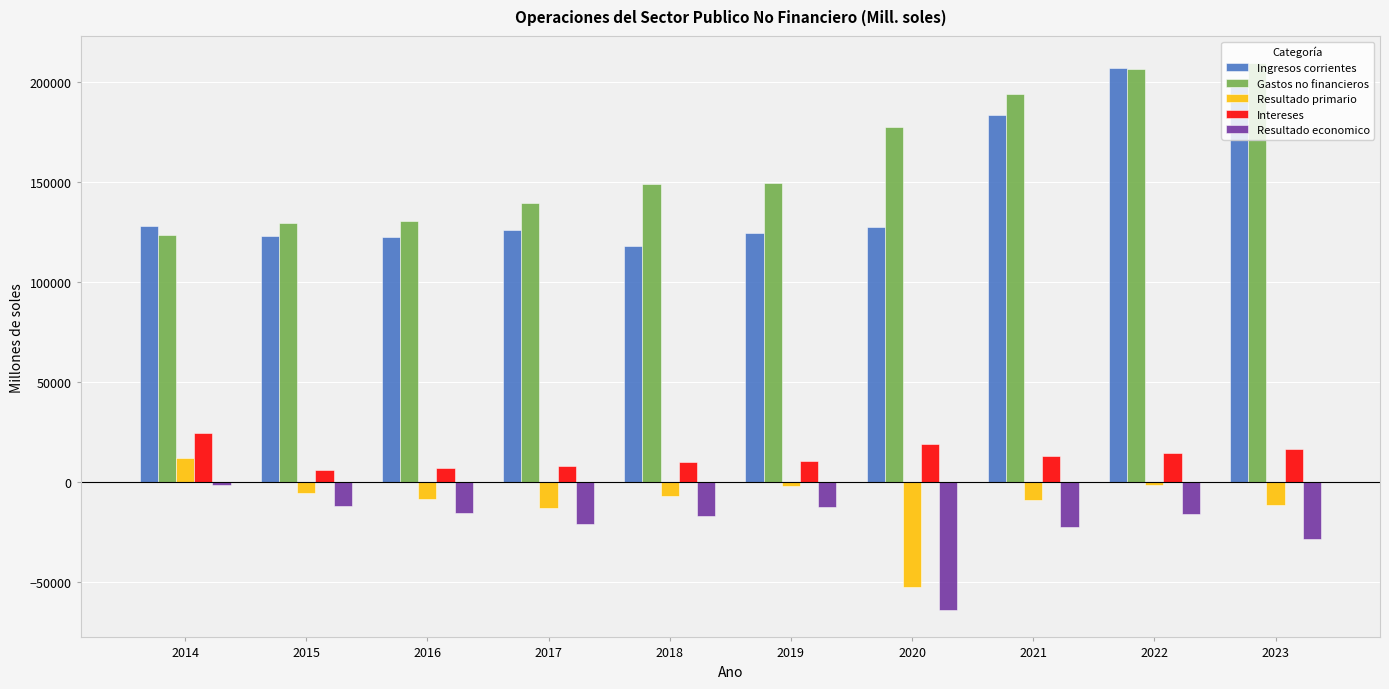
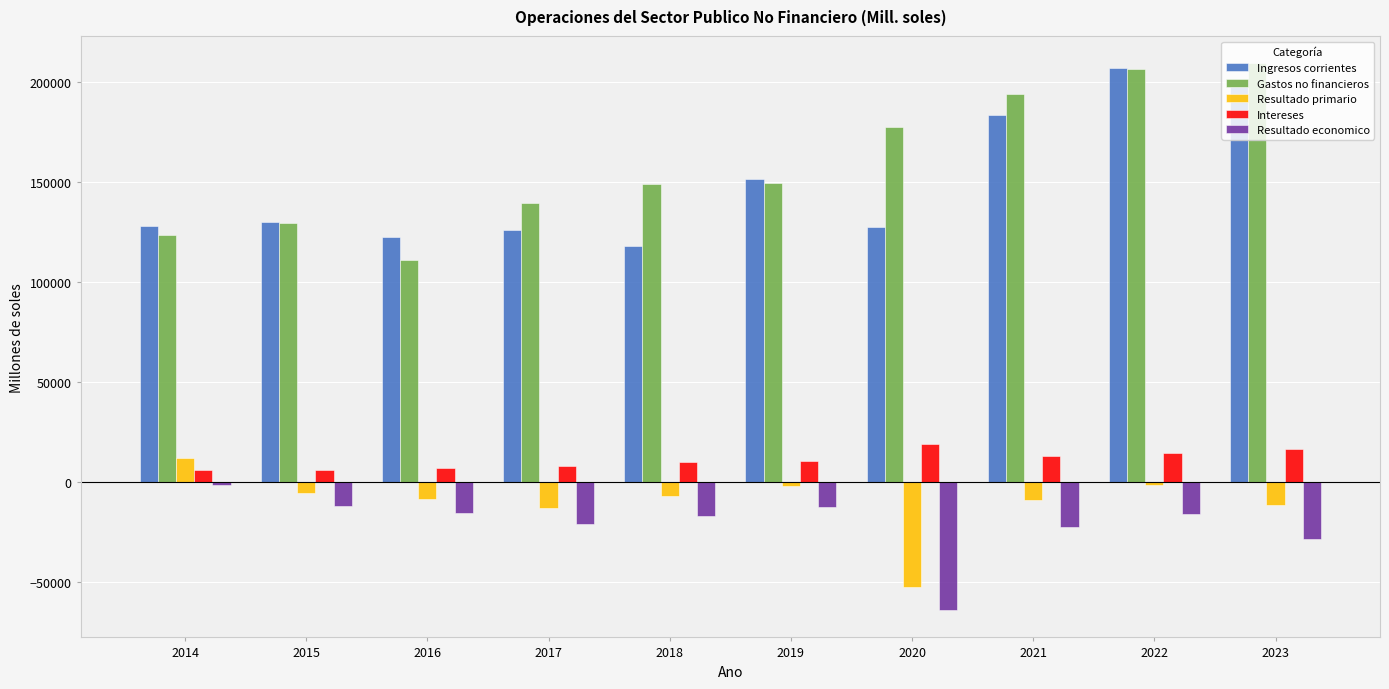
  {
    "Ingresos corrientes": {
      "2014": 128000,
-     "2015": 123000,
+     "2015": 130000,
      "2016": 123000,
      "2017": 126000,
      "2018": 118000,
-     "2019": 125000,
+     "2019": 152000,
      "2020": 128000,
      "2021": 184000,
      "2022": 207000
    },
    "Gastos no financieros": {
      "2014": 124000,
      "2015": 130000,
-     "2016": 131000,
+     "2016": 111000,
      "2017": 140000,
      "2018": 149000,
      "2019": 150000,
      "2020": 178000,
      "2021": 194000,
      "2022": 207000
    },
    "Resultado primario": {
      "2014": 12000,
      "2015": -5000,
      "2016": -8000,
      "2017": -13000,
      "2018": -7000,
      "2019": -2000,
      "2020": -52000,
      "2021": -9000,
      "2022": -1000,
      "2023": -11000
    },
    "Intereses": {
-     "2014": 25000,
+     "2014": 6000,
      "2015": 6000,
      "2016": 7000,
      "2017": 8000,
      "2018": 10000,
      "2019": 11000,
      "2020": 19000,
      "2021": 13000,
      "2022": 15000,
      "2023": 17000
    },
    "Resultado economico": {
      "2014": -1000,
      "2015": -12000,
      "2016": -16000,
      "2017": -21000,
      "2018": -17000,
      "2019": -13000,
      "2020": -64000,
      "2021": -22000,
      "2022": -16000,
      "2023": -28000
    }
  }
